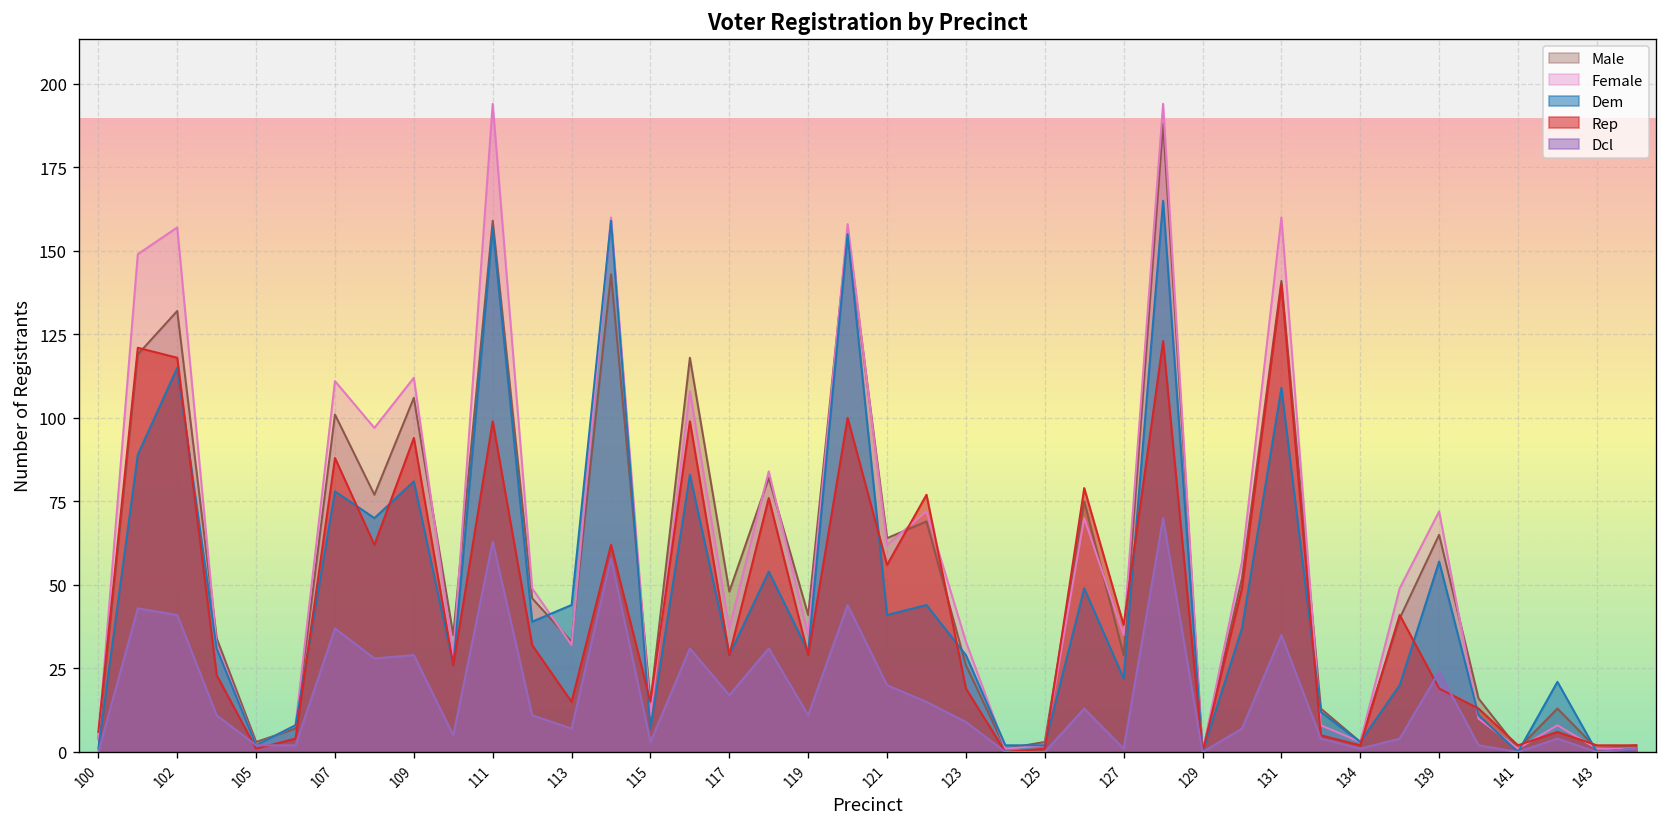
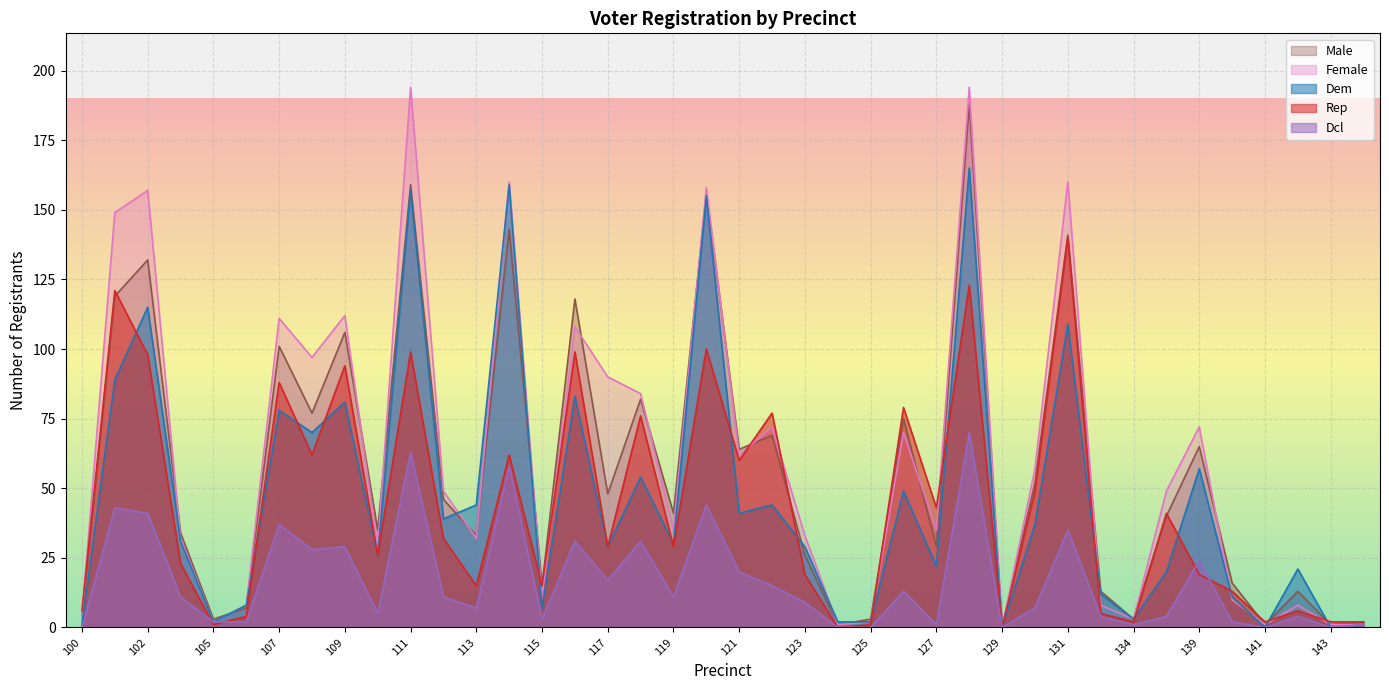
  {
    "Female": {
      "102": 157,
      "107": 111,
      "109": 112,
      "111": 194,
      "113": 32,
      "115": 11,
-     "117": 37,
+     "117": 90,
      "119": 35,
      "121": 62,
      "123": 33,
      "127": 35,
      "131": 160,
      "139": 72
    },
    "Dem": {
      "100": 1,
      "102": 115,
      "107": 78,
      "109": 81,
      "111": 157,
      "113": 44,
      "115": 7,
      "119": 30,
      "121": 41,
      "123": 29,
      "127": 22,
      "131": 109,
      "139": 57
    },
    "Rep": {
      "100": 6,
-     "102": 118,
+     "102": 98,
      "105": 1,
      "107": 88,
      "109": 94,
      "111": 99,
      "113": 15,
      "119": 29,
-     "121": 56,
+     "121": 60,
      "123": 19,
      "125": 1,
-     "127": 38,
+     "127": 43,
      "131": 140,
      "134": 2,
      "139": 19,
      "141": 2,
      "143": 2
    }
  }
